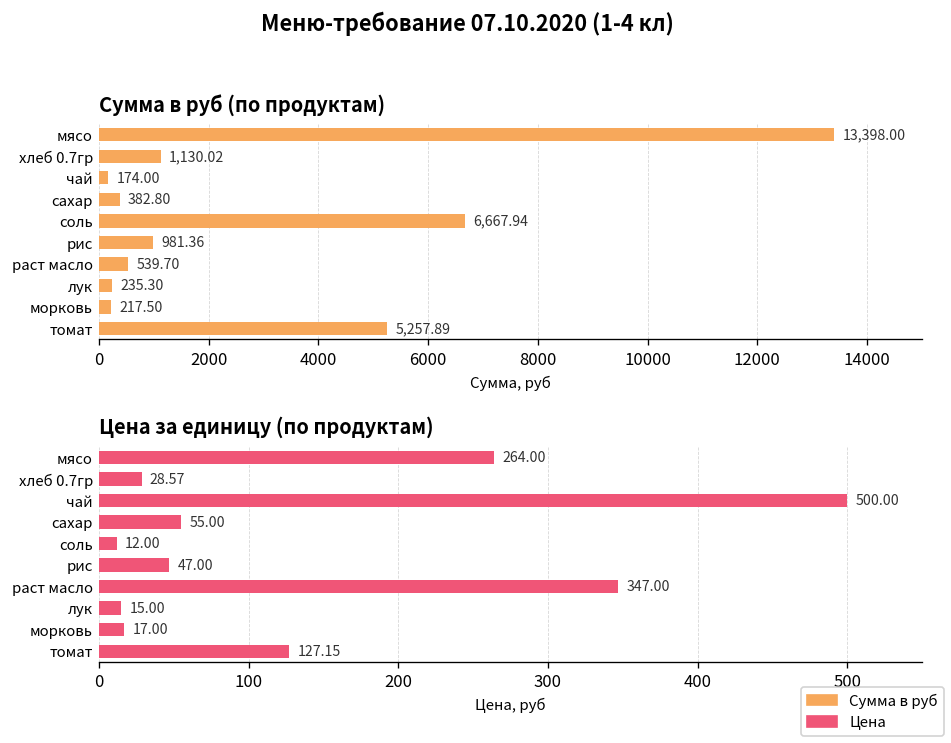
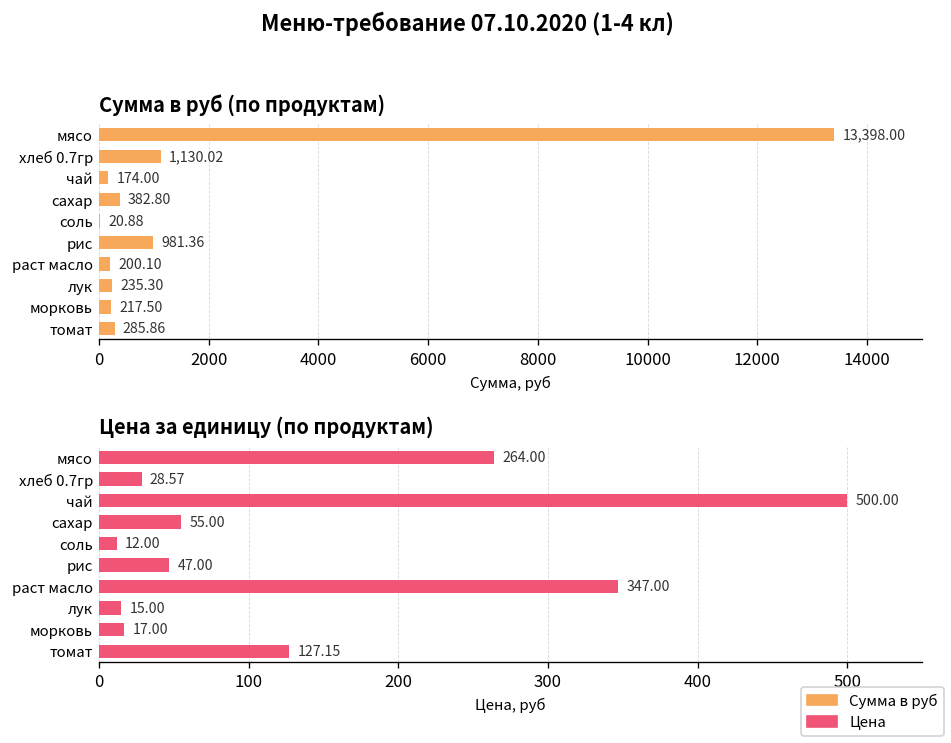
  {
    "Сумма в руб (по продуктам)": {
      "мясо": "13,398.00",
      "хлеб 0.7гр": "1,130.02",
      "чай": "174.00",
      "сахар": "382.80",
-     "соль": "6,667.94",
+     "соль": "20.88",
      "рис": "981.36",
-     "раст масло": "539.70",
+     "раст масло": "200.10",
      "лук": "235.30",
      "морковь": "217.50",
-     "томат": "5,257.89"
+     "томат": "285.86"
    },
    "Цена за единицу (по продуктам)": {
      "мясо": "264.00",
      "хлеб 0.7гр": "28.57",
      "чай": "500.00",
      "сахар": "55.00",
      "соль": "12.00",
      "рис": "47.00",
      "раст масло": "347.00",
      "лук": "15.00",
      "морковь": "17.00",
      "томат": "127.15"
    }
  }
